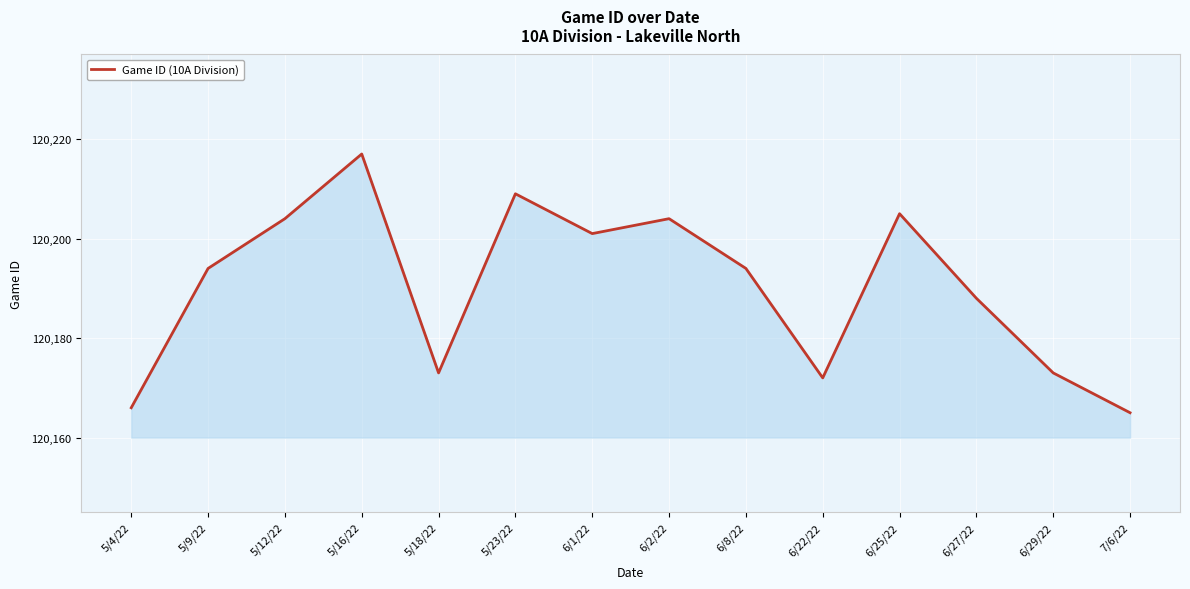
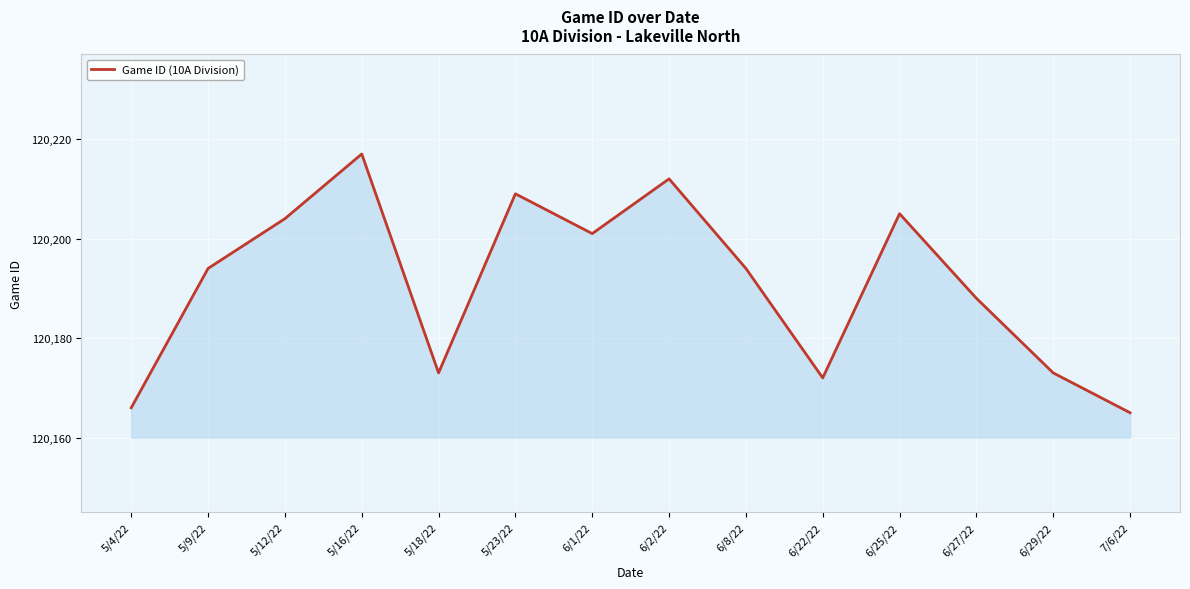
  {
    "5/4/22": "120,166",
    "5/9/22": "120,194",
    "5/12/22": "120,204",
    "5/16/22": "120,217",
    "5/18/22": "120,173",
    "5/23/22": "120,209",
    "6/1/22": "120,201",
-   "6/2/22": "120,204",
+   "6/2/22": "120,212",
    "6/8/22": "120,194",
    "6/22/22": "120,172",
    "6/25/22": "120,205",
    "6/27/22": "120,188",
    "6/29/22": "120,173",
    "7/6/22": "120,165"
  }
